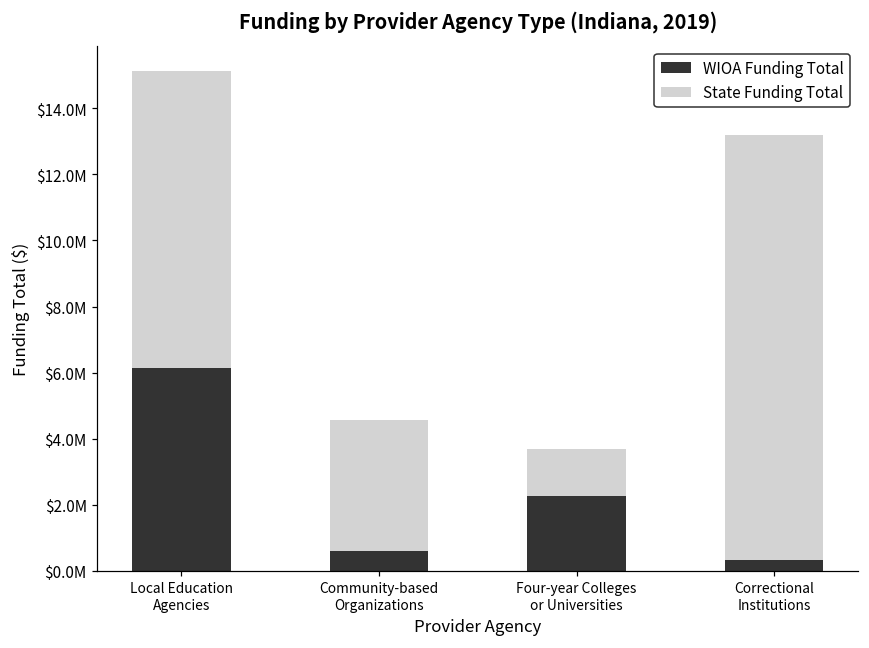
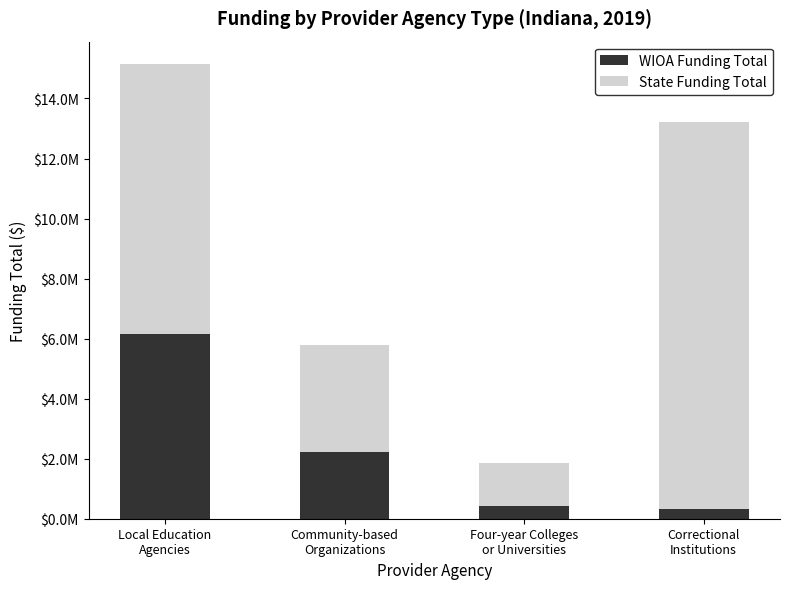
  {
    "WIOA Funding Total": {
      "Local Education Agencies": "$6100000",
-     "Community-based Organizations": "$600000",
-     "Four-year Colleges or Universities": "$2200000",
+     "Community-based Organizations": "$2200000",
+     "Four-year Colleges or Universities": "$400000",
      "Correctional Institutions": "$300000"
    },
    "State Funding Total": {
      "Local Education Agencies": "$9000000",
-     "Community-based Organizations": "$4000000",
+     "Community-based Organizations": "$3600000",
      "Four-year Colleges or Universities": "$1400000",
      "Correctional Institutions": "$12900000"
    }
  }
